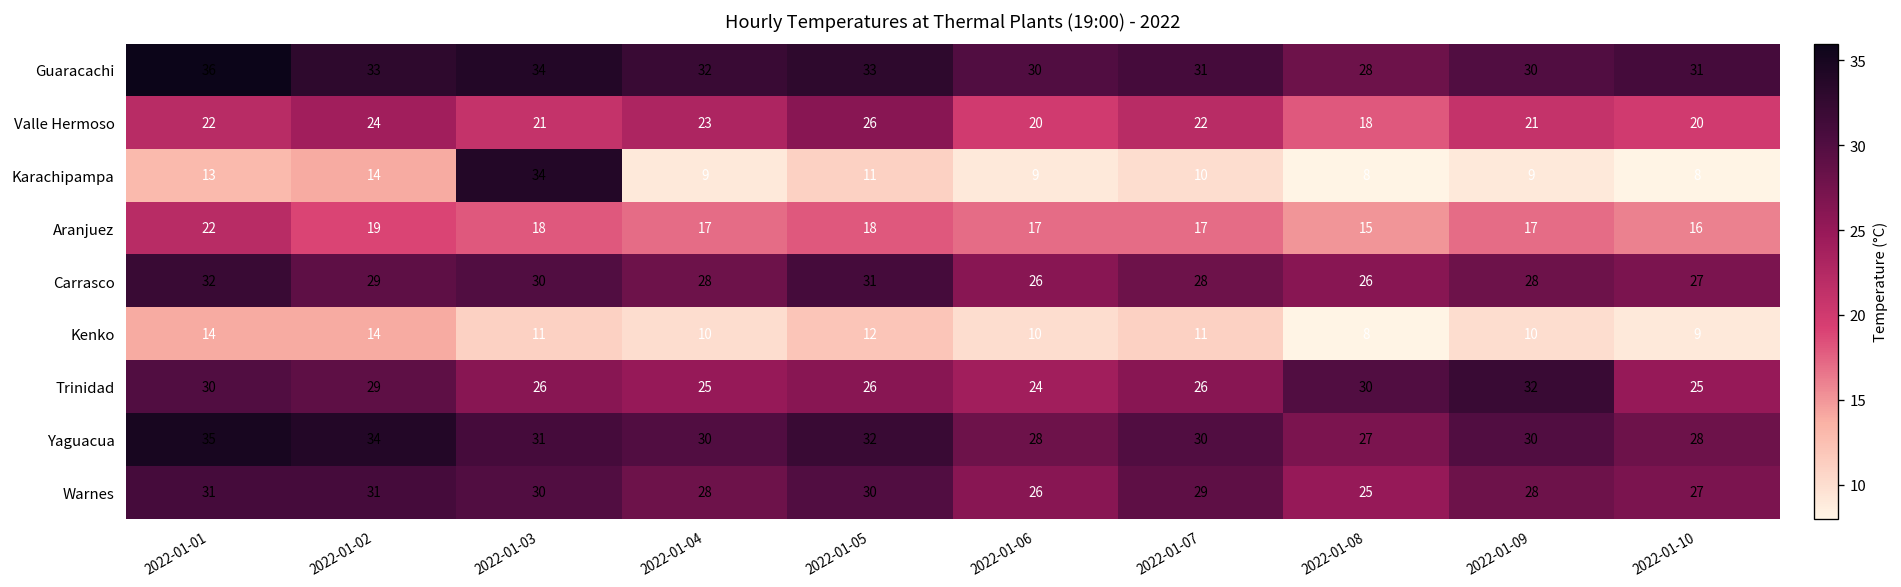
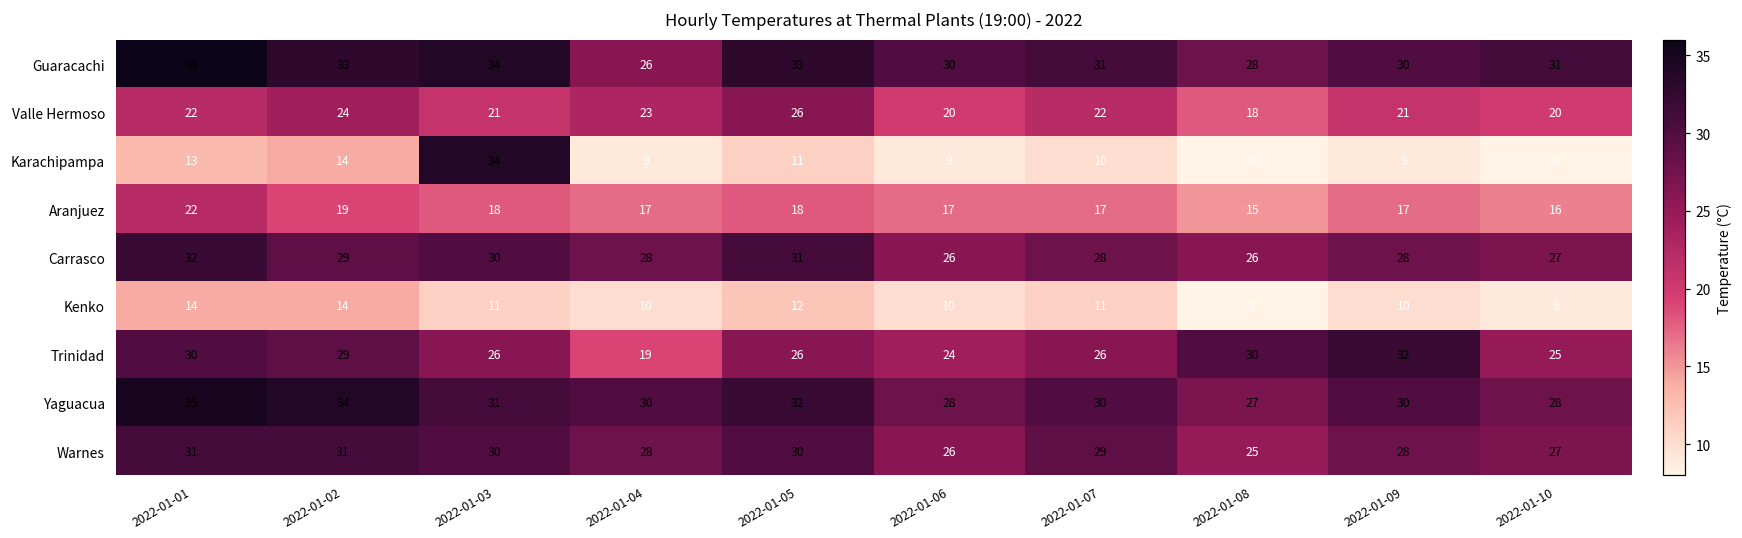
  {
    "Guaracachi": {
-     "2022-01-04": 32,
+     "2022-01-04": 26,
      "2022-01-06": 30,
      "2022-01-07": 31,
      "2022-01-08": 28,
      "2022-01-09": 30,
      "2022-01-10": 31
    },
    "Valle Hermoso": {
      "2022-01-01": 22,
      "2022-01-02": 24,
      "2022-01-03": 21,
      "2022-01-04": 23,
      "2022-01-05": 26,
      "2022-01-06": 20,
      "2022-01-07": 22,
      "2022-01-08": 18,
      "2022-01-09": 21,
      "2022-01-10": 20
    },
    "Karachipampa": {
      "2022-01-01": 13,
      "2022-01-02": 14,
      "2022-01-05": 11,
      "2022-01-07": 10
    },
    "Aranjuez": {
      "2022-01-01": 22,
      "2022-01-02": 19,
      "2022-01-03": 18,
      "2022-01-04": 17,
      "2022-01-05": 18,
      "2022-01-06": 17,
      "2022-01-07": 17,
      "2022-01-08": 15,
      "2022-01-09": 17,
      "2022-01-10": 16
    },
    "Carrasco": {
      "2022-01-01": 32,
      "2022-01-02": 29,
      "2022-01-03": 30,
      "2022-01-04": 28,
      "2022-01-05": 31,
      "2022-01-06": 26,
      "2022-01-07": 28,
      "2022-01-08": 26,
      "2022-01-09": 28,
      "2022-01-10": 27
    },
    "Kenko": {
      "2022-01-01": 14,
      "2022-01-02": 14,
      "2022-01-03": 11,
      "2022-01-04": 10,
      "2022-01-05": 12,
      "2022-01-06": 10,
      "2022-01-07": 11,
      "2022-01-09": 10
    },
    "Trinidad": {
      "2022-01-01": 30,
      "2022-01-02": 29,
      "2022-01-03": 26,
-     "2022-01-04": 25,
+     "2022-01-04": 19,
      "2022-01-05": 26,
      "2022-01-06": 24,
      "2022-01-07": 26,
      "2022-01-08": 30,
      "2022-01-09": 32,
      "2022-01-10": 25
    },
    "Yaguacua": {
      "2022-01-03": 31,
      "2022-01-04": 30,
      "2022-01-05": 32,
      "2022-01-06": 28,
      "2022-01-07": 30,
      "2022-01-08": 27,
      "2022-01-09": 30,
      "2022-01-10": 28
    },
    "Warnes": {
      "2022-01-01": 31,
      "2022-01-02": 31,
      "2022-01-03": 30,
      "2022-01-04": 28,
      "2022-01-05": 30,
      "2022-01-06": 26,
      "2022-01-07": 29,
      "2022-01-08": 25,
      "2022-01-09": 28,
      "2022-01-10": 27
    }
  }
